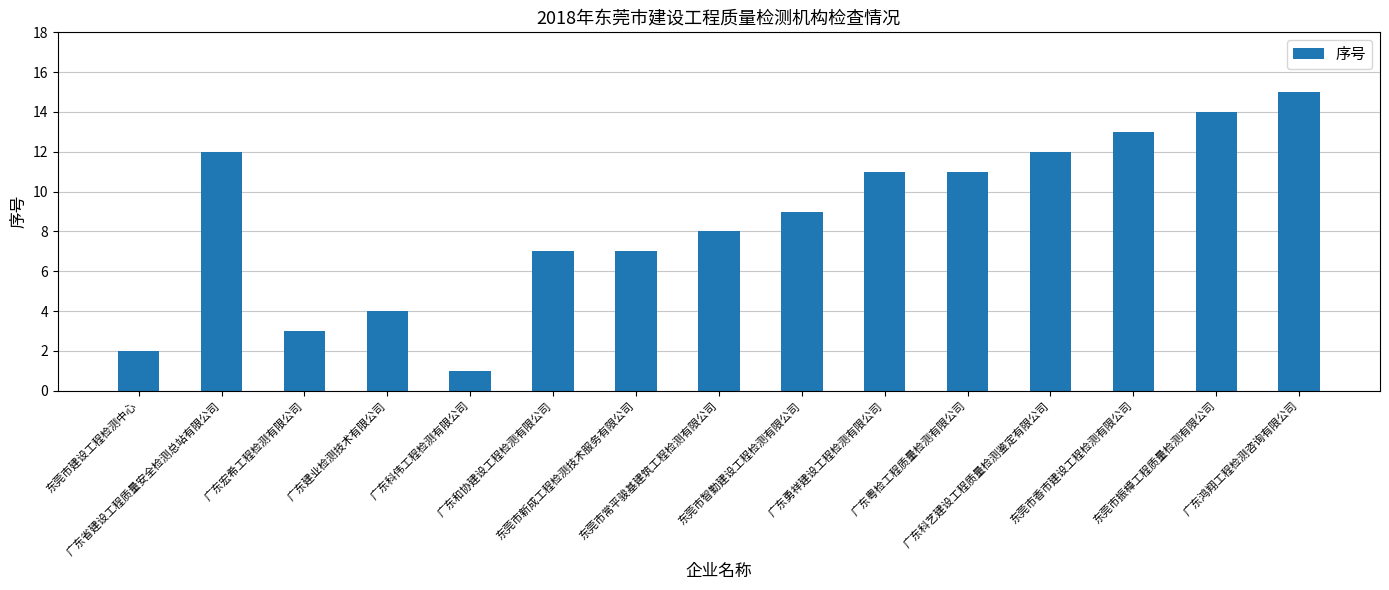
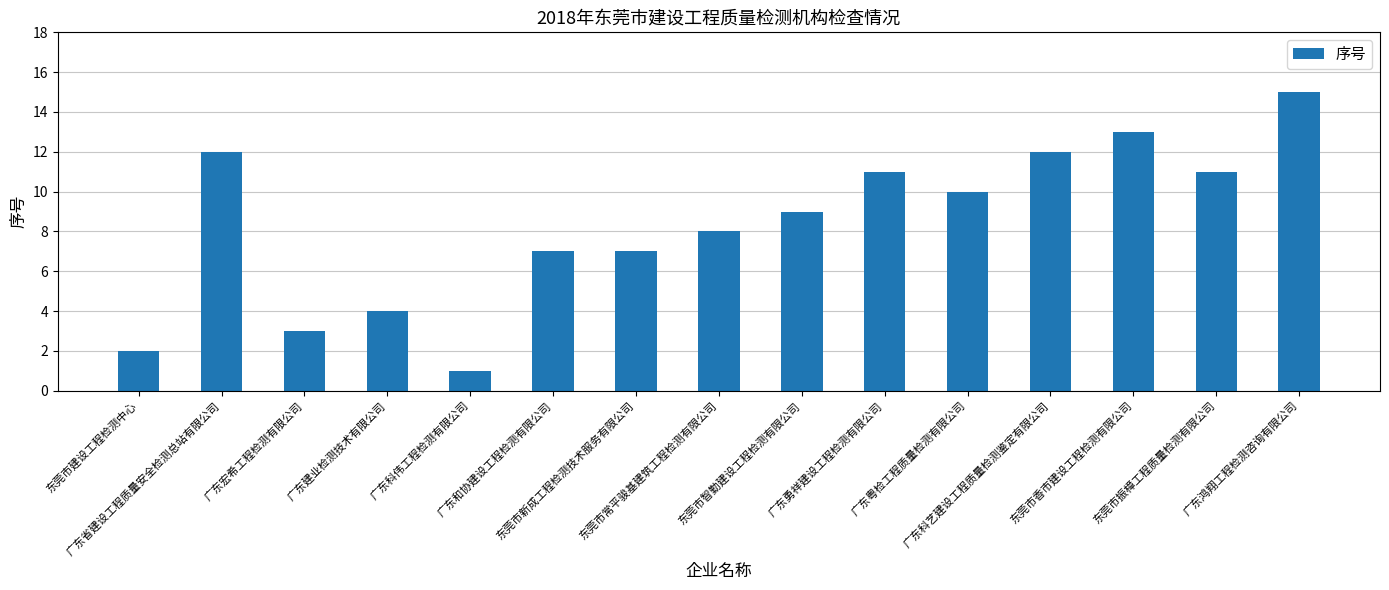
  {
    "东莞市建设工程检测中心": 2,
    "广东省建设工程质量安全检测总站有限公司": 12,
    "广东宏希工程检测有限公司": 3,
    "广东建业检测技术有限公司": 4,
    "广东科伟工程检测有限公司": 1,
    "广东和协建设工程检测有限公司": 7,
    "东莞市新成工程检测技术服务有限公司": 7,
    "东莞市常平骏基建筑工程检测有限公司": 8,
    "东莞市智勤建设工程检测有限公司": 9,
    "广东勇祥建设工程检测有限公司": 11,
-   "广东粤检工程质量检测有限公司": 11,
+   "广东粤检工程质量检测有限公司": 10,
    "广东科艺建设工程质量检测鉴定有限公司": 12,
    "东莞市香市建设工程检测有限公司": 13,
-   "东莞市振樟工程质量检测有限公司": 14,
+   "东莞市振樟工程质量检测有限公司": 11,
    "广东鸿翔工程检测咨询有限公司": 15
  }
